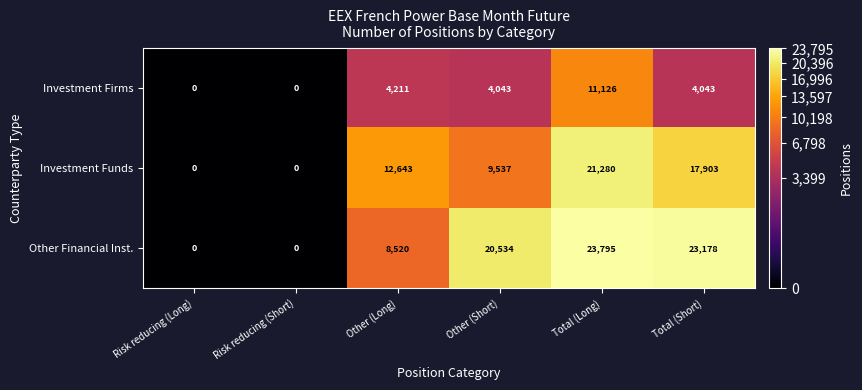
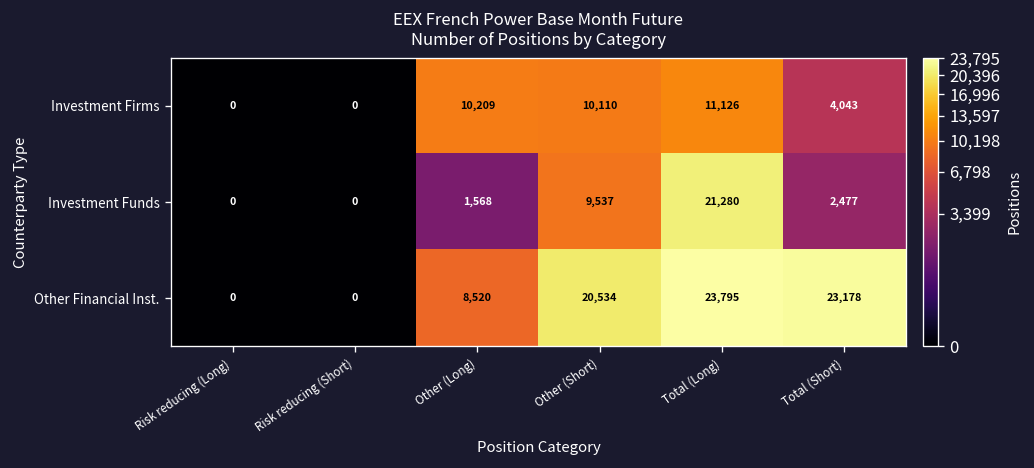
  {
    "Investment Firms": {
      "Risk reducing (Long)": "0",
      "Risk reducing (Short)": "0",
-     "Other (Long)": "4,211",
-     "Other (Short)": "4,043",
+     "Other (Long)": "10,209",
+     "Other (Short)": "10,110",
      "Total (Long)": "11,126",
      "Total (Short)": "4,043"
    },
    "Investment Funds": {
      "Risk reducing (Long)": "0",
      "Risk reducing (Short)": "0",
-     "Other (Long)": "12,643",
+     "Other (Long)": "1,568",
      "Other (Short)": "9,537",
      "Total (Long)": "21,280",
-     "Total (Short)": "17,903"
+     "Total (Short)": "2,477"
    },
    "Other Financial Inst.": {
      "Risk reducing (Long)": "0",
      "Risk reducing (Short)": "0",
      "Other (Long)": "8,520",
      "Other (Short)": "20,534",
      "Total (Long)": "23,795",
      "Total (Short)": "23,178"
    }
  }
